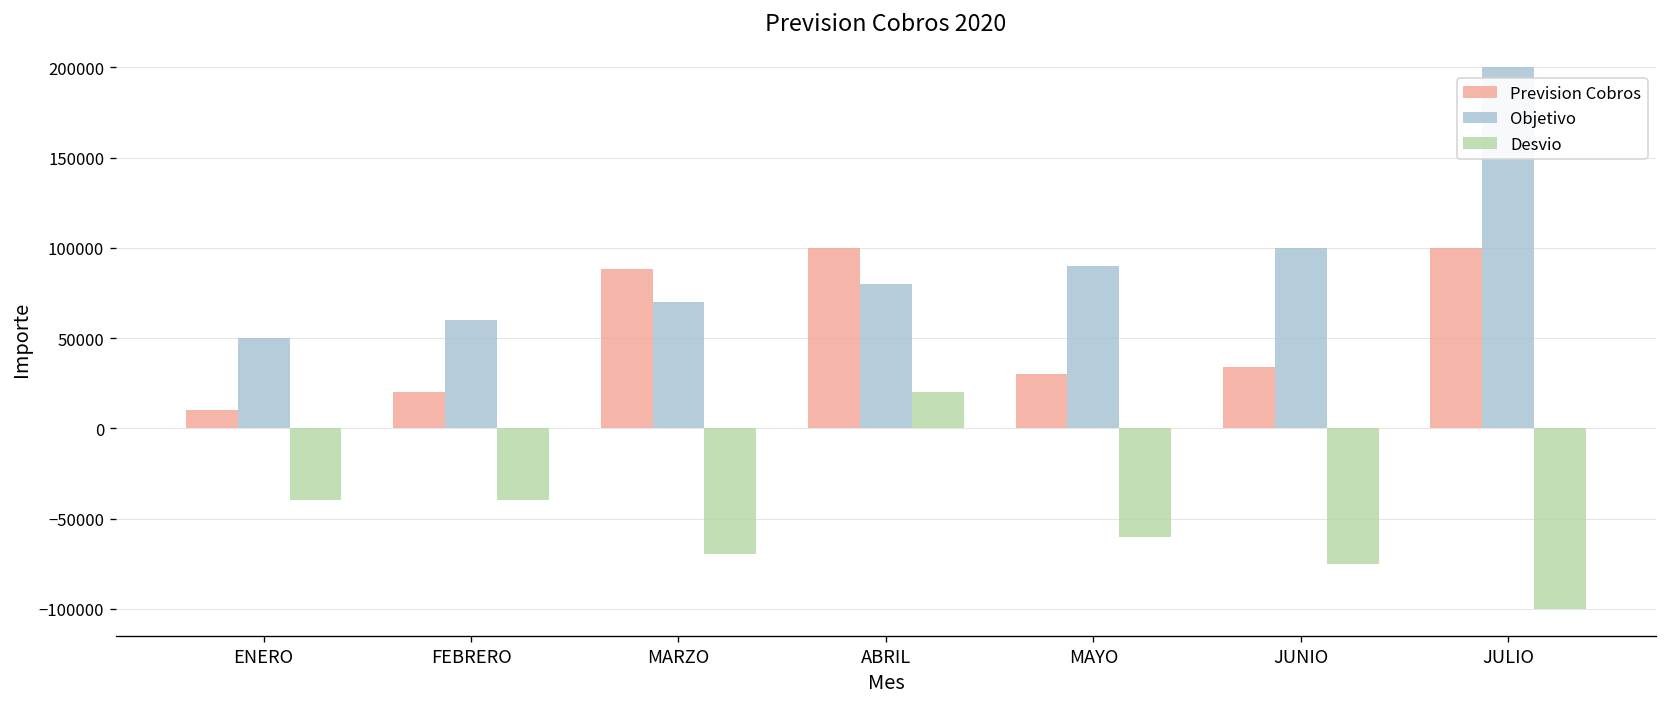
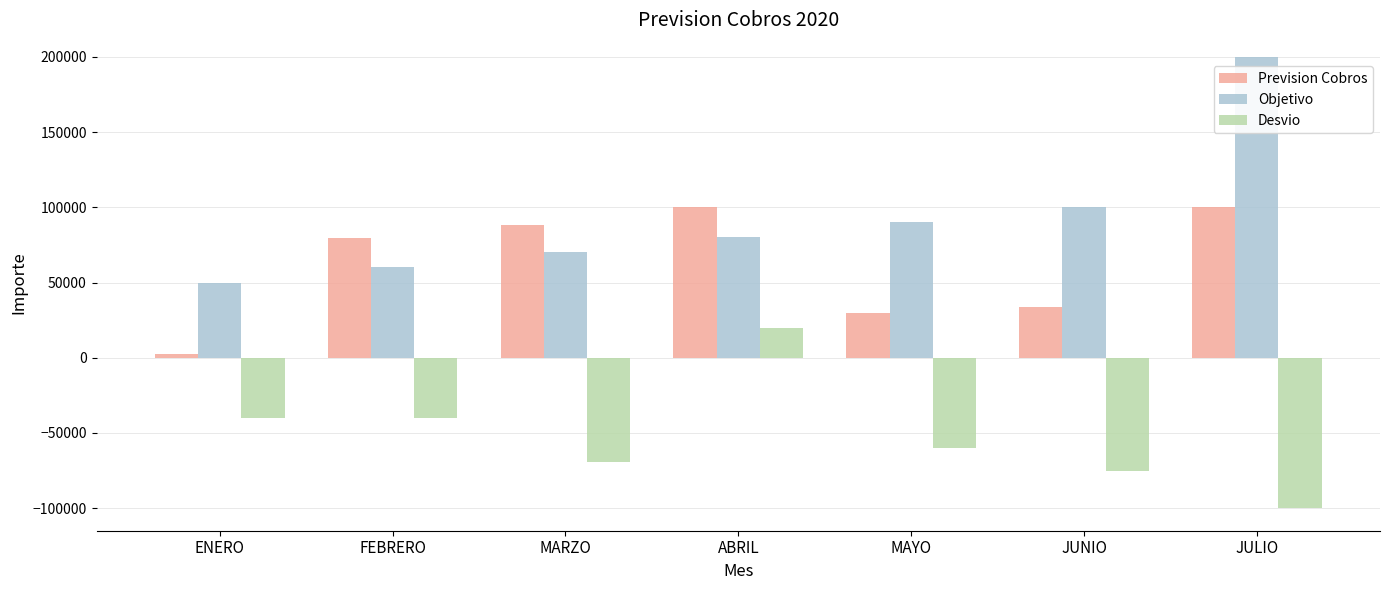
  {
    "Prevision Cobros": {
-     "ENERO": 10000,
-     "FEBRERO": 20000,
+     "ENERO": 3000,
+     "FEBRERO": 79000,
      "MARZO": 88000,
      "ABRIL": 100000,
      "MAYO": 30000,
      "JUNIO": 34000,
      "JULIO": 100000
    }
  }
